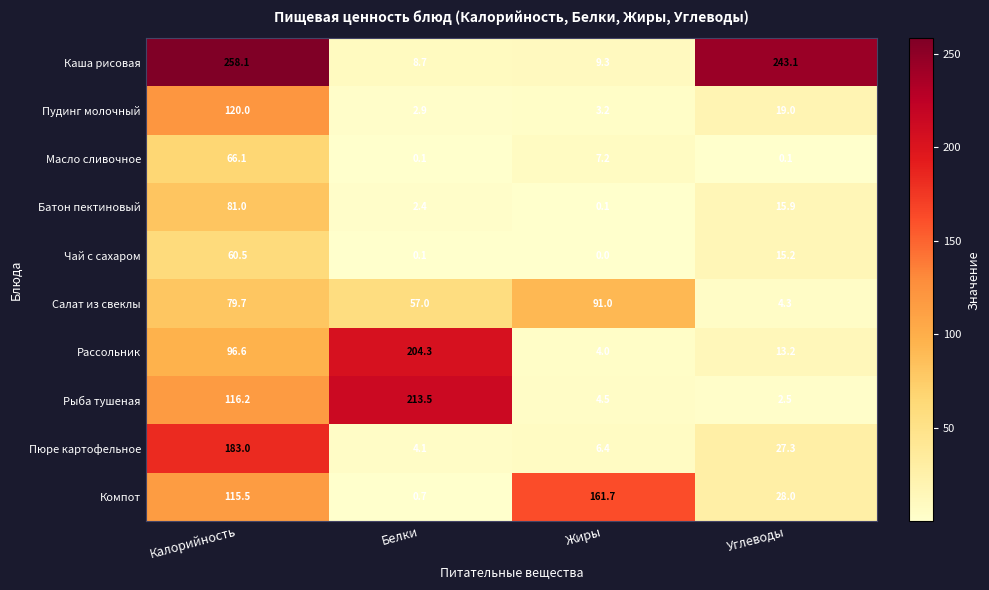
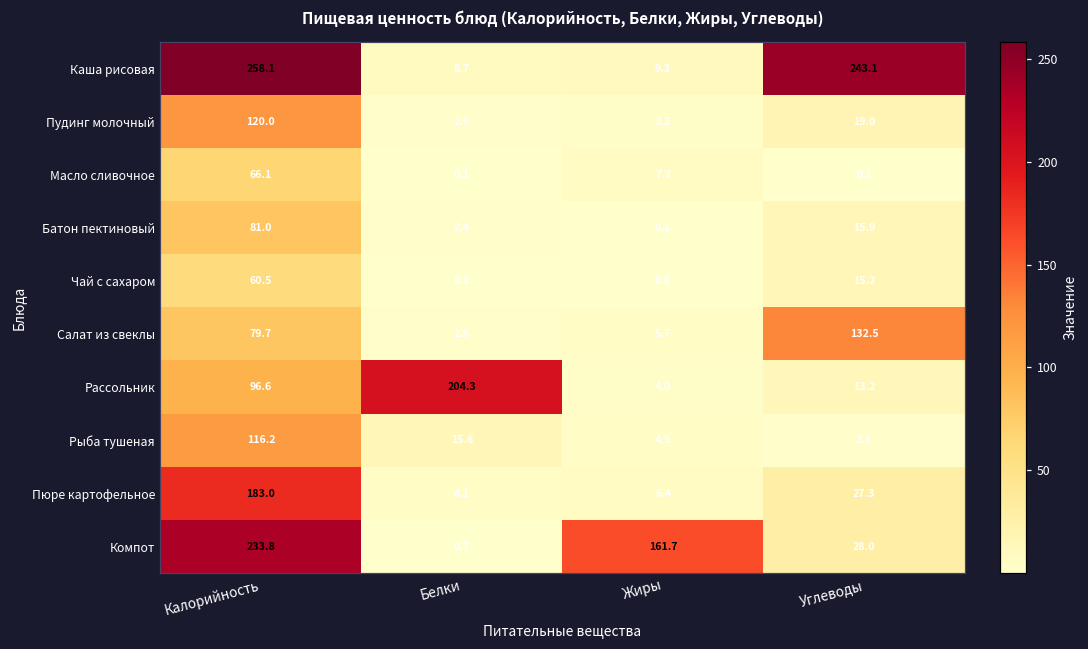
  {
    "Каша рисовая": {
      "Калорийность": 258.1,
      "Белки": 8.7,
      "Жиры": 9.3,
      "Углеводы": 243.1
    },
    "Пудинг молочный": {
      "Калорийность": 120.0,
      "Белки": 2.9,
      "Жиры": 3.2,
      "Углеводы": 19.0
    },
    "Масло сливочное": {
      "Калорийность": 66.1,
      "Белки": 0.1,
      "Жиры": 7.2,
      "Углеводы": 0.1
    },
    "Батон пектиновый": {
      "Калорийность": 81.0,
      "Белки": 2.4,
      "Жиры": 0.1,
      "Углеводы": 15.9
    },
    "Чай с сахаром": {
      "Калорийность": 60.5,
      "Белки": 0.1,
      "Жиры": 0.0,
      "Углеводы": 15.2
    },
    "Салат из свеклы": {
      "Калорийность": 79.7,
-     "Белки": 57.0,
-     "Жиры": 91.0,
-     "Углеводы": 4.3
+     "Белки": 2.8,
+     "Жиры": 5.7,
+     "Углеводы": 132.5
    },
    "Рассольник": {
      "Калорийность": 96.6,
      "Белки": 204.3,
      "Жиры": 4.0,
      "Углеводы": 13.2
    },
    "Рыба тушеная": {
      "Калорийность": 116.2,
-     "Белки": 213.5,
+     "Белки": 15.6,
      "Жиры": 4.5,
      "Углеводы": 2.5
    },
    "Пюре картофельное": {
      "Калорийность": 183.0,
      "Белки": 4.1,
      "Жиры": 6.4,
      "Углеводы": 27.3
    },
    "Компот": {
-     "Калорийность": 115.5,
+     "Калорийность": 233.8,
      "Белки": 0.7,
      "Жиры": 161.7,
      "Углеводы": 28.0
    }
  }
